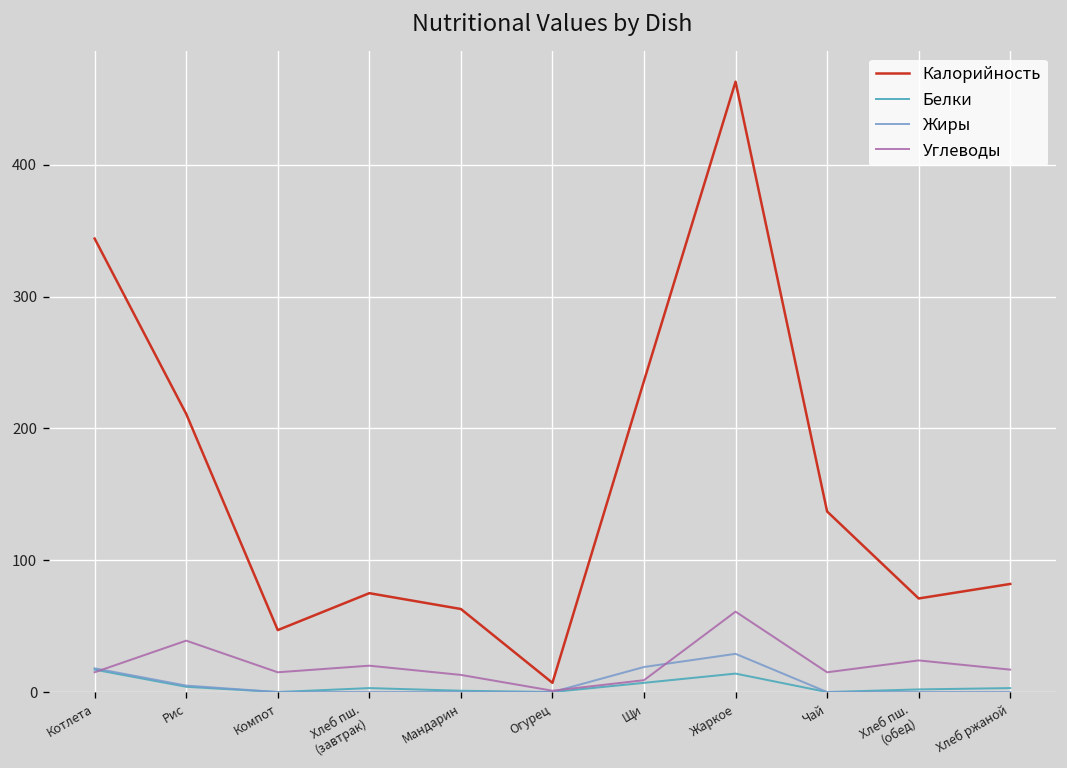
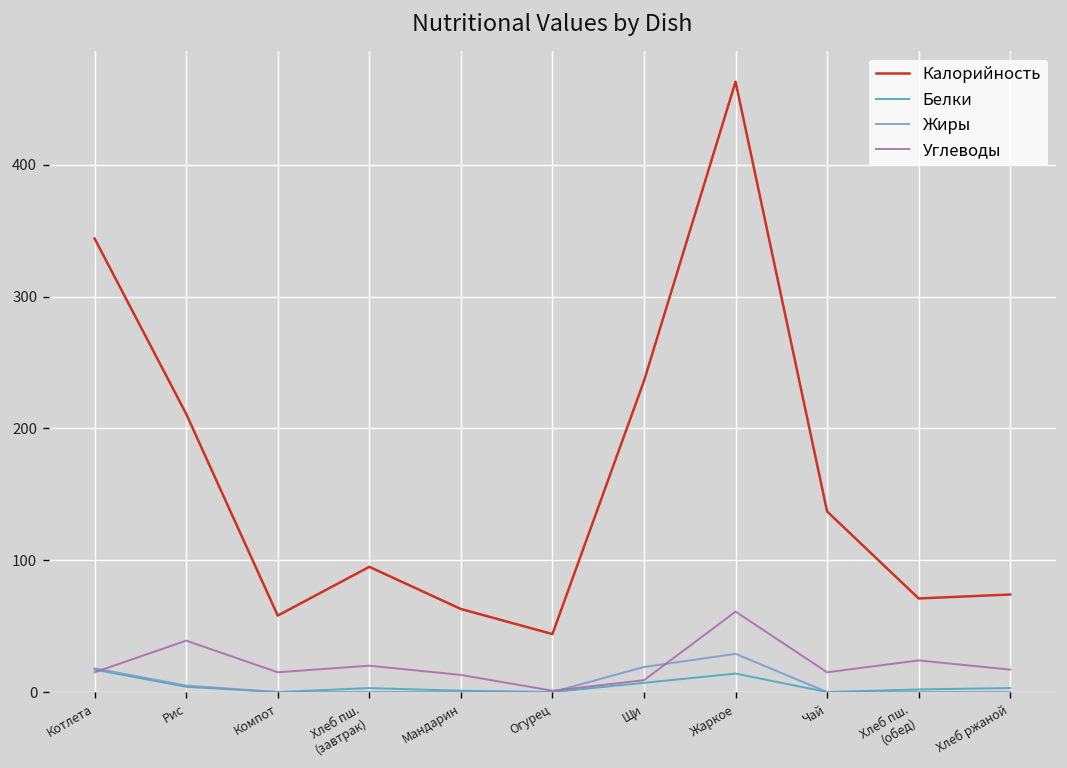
  {
    "Калорийность": {
      "Котлета": 344,
      "Рис": 211,
-     "Компот": 47,
-     "Хлеб пш. (завтрак)": 75,
+     "Компот": 58,
+     "Хлеб пш. (завтрак)": 95,
      "Мандарин": 63,
-     "Огурец": 7,
+     "Огурец": 44,
      "Щи": 236,
      "Жаркое": 463,
      "Чай": 137,
      "Хлеб пш. (обед)": 71,
-     "Хлеб ржаной": 82
+     "Хлеб ржаной": 74
    },
    "Углеводы": {
      "Рис": 39,
      "Компот": 15,
      "Хлеб пш. (завтрак)": 20,
      "Мандарин": 13,
      "Жаркое": 61,
      "Чай": 15,
      "Хлеб пш. (обед)": 24,
      "Хлеб ржаной": 17
    }
  }
